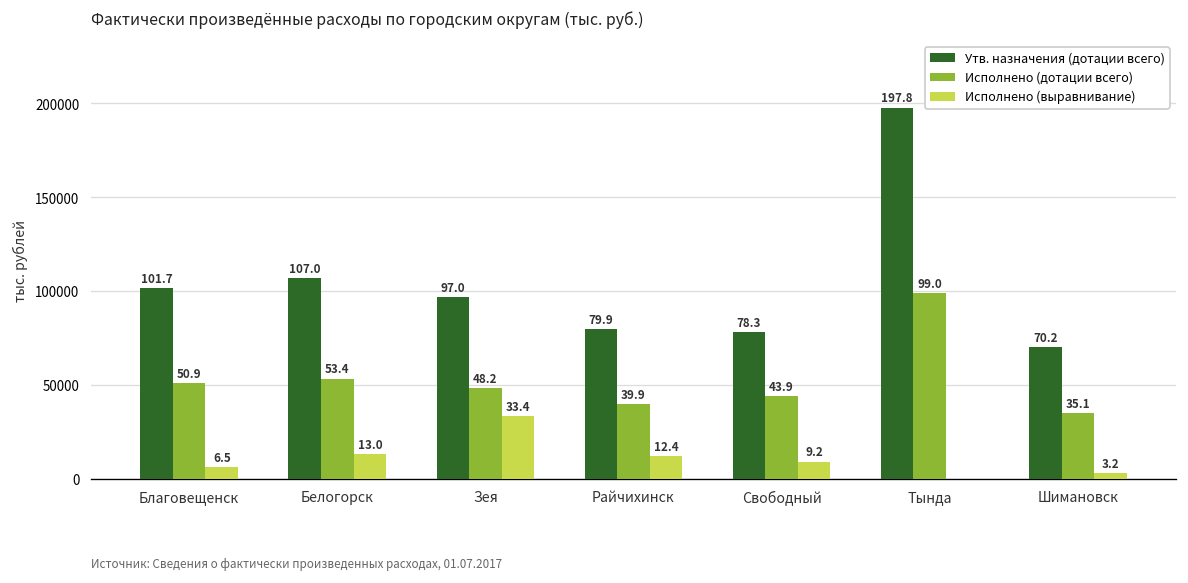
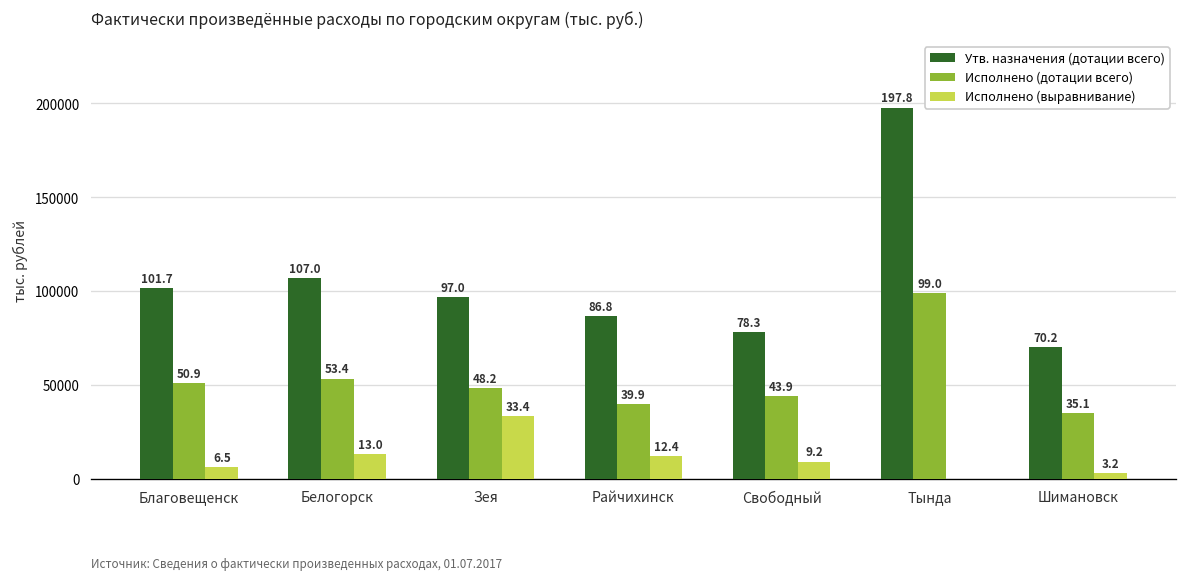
  {
    "Утв. назначения (дотации всего)": {
-     "Райчихинск": 79.9
+     "Райчихинск": 86.8
    },
    "Исполнено (выравнивание)": {
      "Тында": 0
    }
  }
